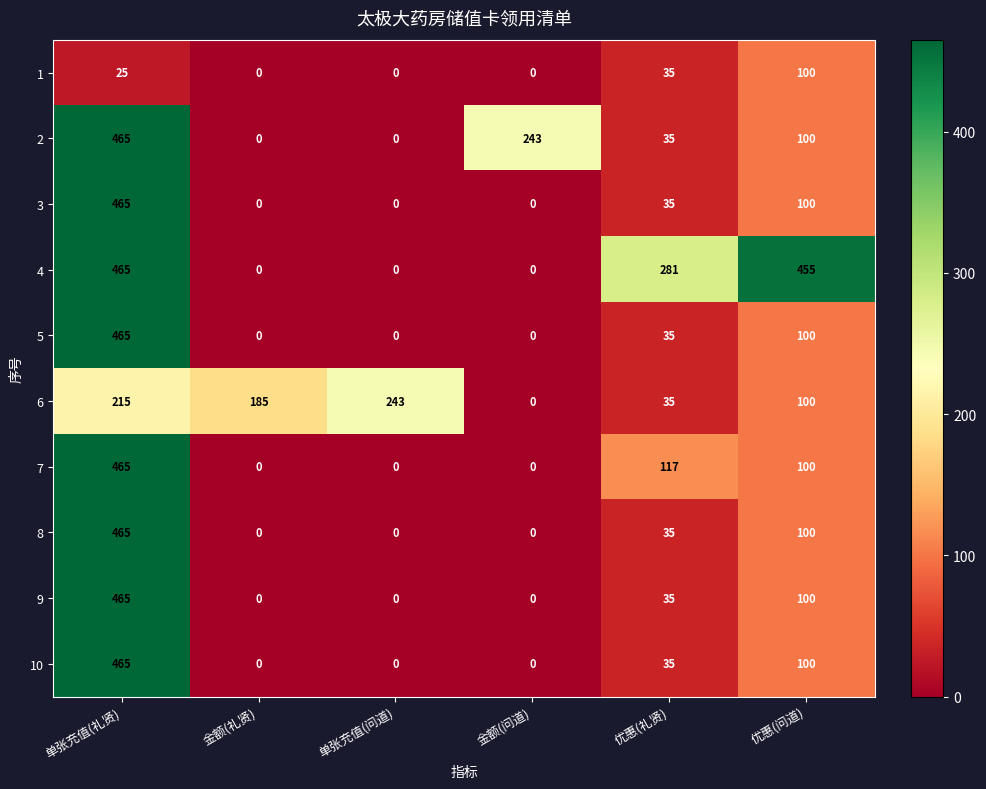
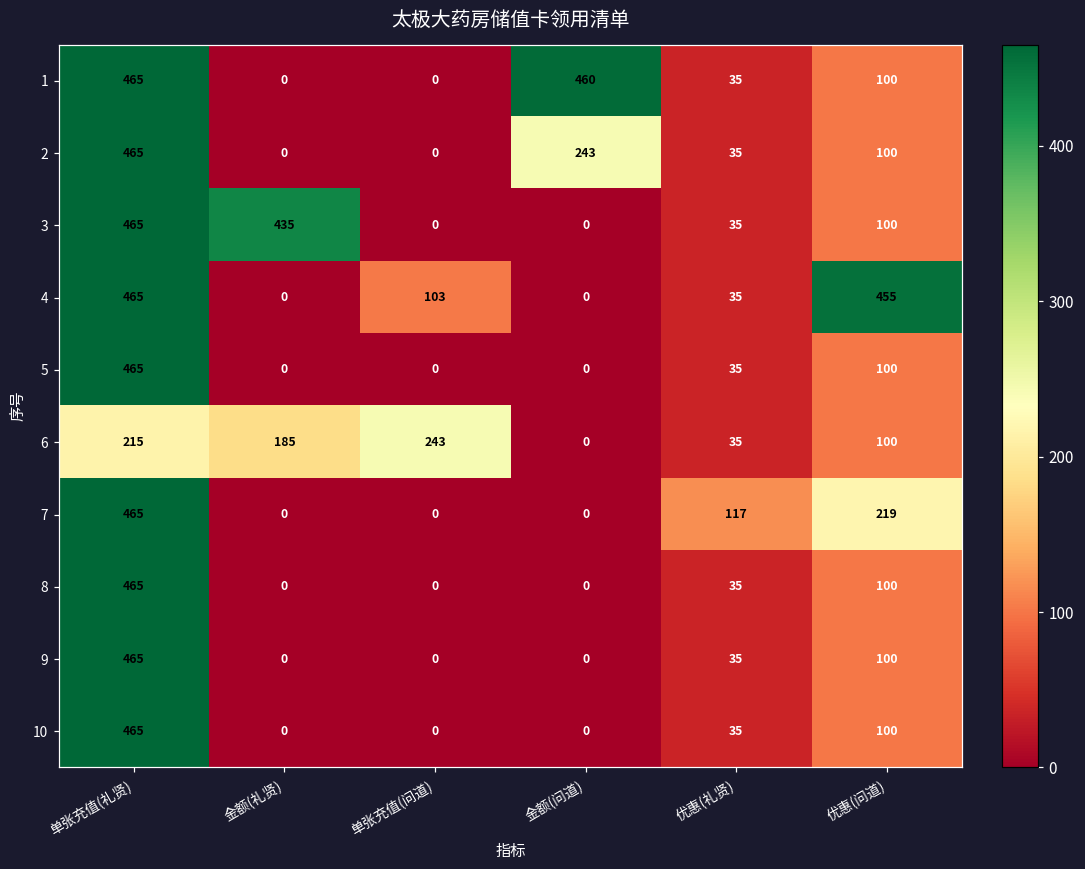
  {
    "1": {
-     "单张充值(礼贤)": 25,
+     "单张充值(礼贤)": 465,
      "金额(礼贤)": 0,
      "单张充值(问道)": 0,
-     "金额(问道)": 0,
+     "金额(问道)": 460,
      "优惠(礼贤)": 35,
      "优惠(问道)": 100
    },
    "2": {
      "单张充值(礼贤)": 465,
      "金额(礼贤)": 0,
      "单张充值(问道)": 0,
      "金额(问道)": 243,
      "优惠(礼贤)": 35,
      "优惠(问道)": 100
    },
    "3": {
      "单张充值(礼贤)": 465,
-     "金额(礼贤)": 0,
+     "金额(礼贤)": 435,
      "单张充值(问道)": 0,
      "金额(问道)": 0,
      "优惠(礼贤)": 35,
      "优惠(问道)": 100
    },
    "4": {
      "单张充值(礼贤)": 465,
      "金额(礼贤)": 0,
-     "单张充值(问道)": 0,
+     "单张充值(问道)": 103,
      "金额(问道)": 0,
-     "优惠(礼贤)": 281,
+     "优惠(礼贤)": 35,
      "优惠(问道)": 455
    },
    "5": {
      "单张充值(礼贤)": 465,
      "金额(礼贤)": 0,
      "单张充值(问道)": 0,
      "金额(问道)": 0,
      "优惠(礼贤)": 35,
      "优惠(问道)": 100
    },
    "6": {
      "单张充值(礼贤)": 215,
      "金额(礼贤)": 185,
      "单张充值(问道)": 243,
      "金额(问道)": 0,
      "优惠(礼贤)": 35,
      "优惠(问道)": 100
    },
    "7": {
      "单张充值(礼贤)": 465,
      "金额(礼贤)": 0,
      "单张充值(问道)": 0,
      "金额(问道)": 0,
      "优惠(礼贤)": 117,
-     "优惠(问道)": 100
+     "优惠(问道)": 219
    },
    "8": {
      "单张充值(礼贤)": 465,
      "金额(礼贤)": 0,
      "单张充值(问道)": 0,
      "金额(问道)": 0,
      "优惠(礼贤)": 35,
      "优惠(问道)": 100
    },
    "9": {
      "单张充值(礼贤)": 465,
      "金额(礼贤)": 0,
      "单张充值(问道)": 0,
      "金额(问道)": 0,
      "优惠(礼贤)": 35,
      "优惠(问道)": 100
    },
    "10": {
      "单张充值(礼贤)": 465,
      "金额(礼贤)": 0,
      "单张充值(问道)": 0,
      "金额(问道)": 0,
      "优惠(礼贤)": 35,
      "优惠(问道)": 100
    }
  }
